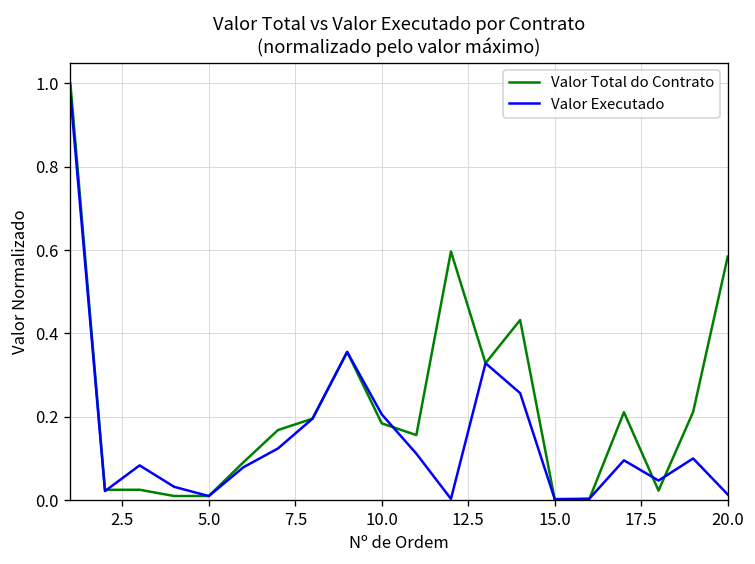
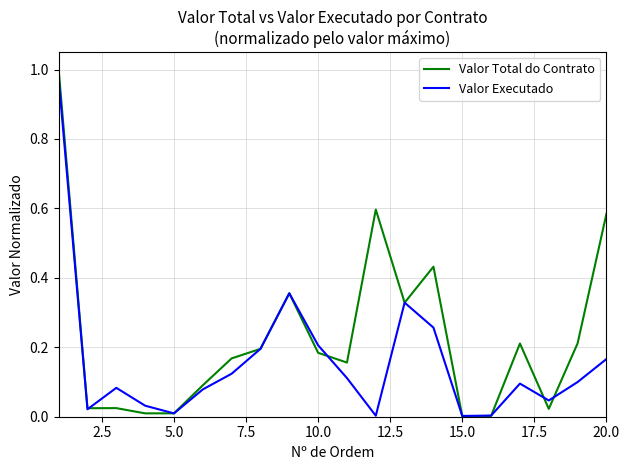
  {
    "Valor Total do Contrato": {
      "10.0": 0.18,
      "20.0": 0.58
    },
    "Valor Executado": {
      "10.0": 0.21,
-     "20.0": 0.01
+     "20.0": 0.17
    }
  }
